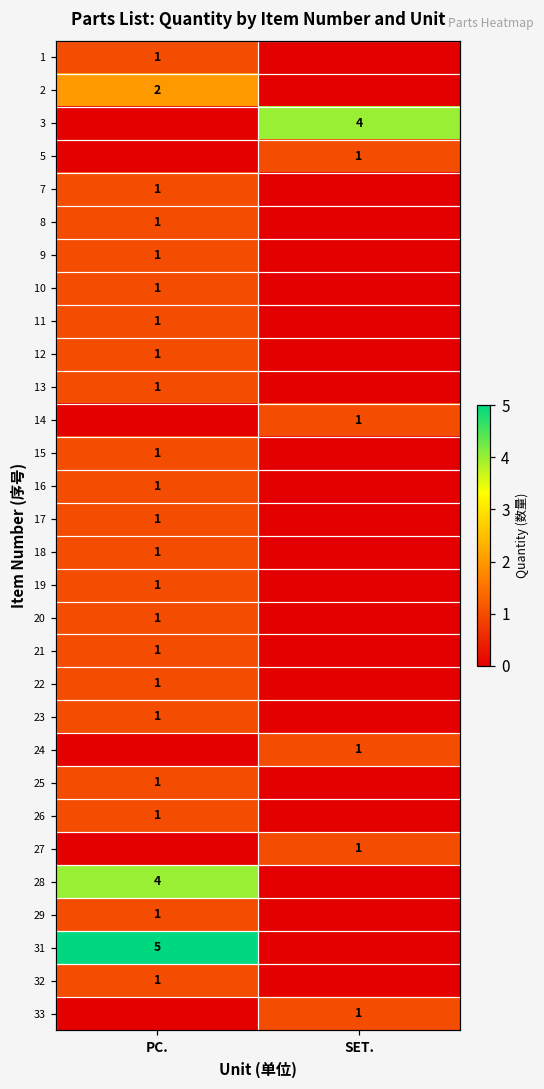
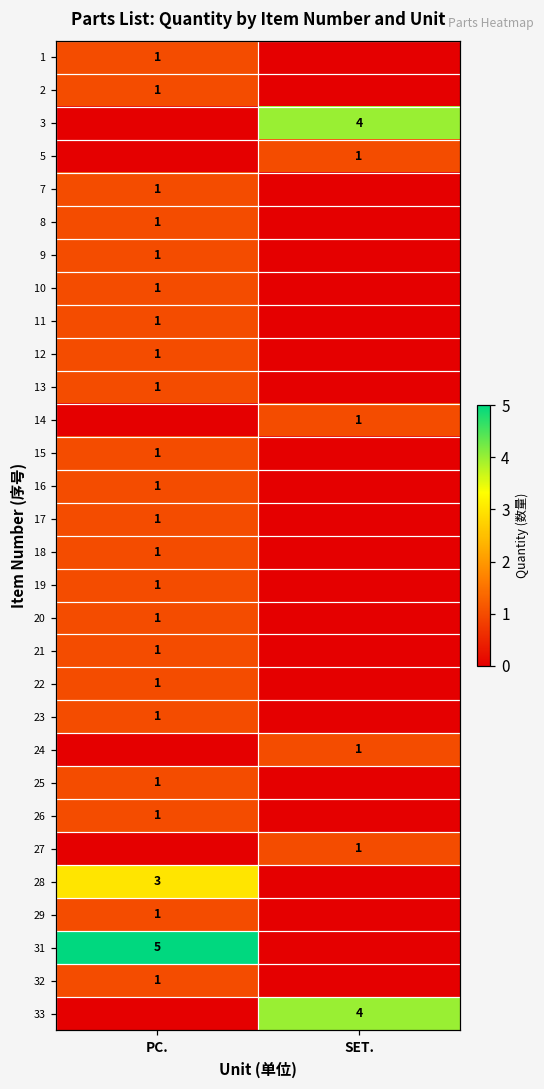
  {
    "1": {
      "PC.": 1
    },
    "2": {
-     "PC.": 2
+     "PC.": 1
    },
    "3": {
      "SET.": 4
    },
    "5": {
      "SET.": 1
    },
    "7": {
      "PC.": 1
    },
    "8": {
      "PC.": 1
    },
    "9": {
      "PC.": 1
    },
    "10": {
      "PC.": 1
    },
    "11": {
      "PC.": 1
    },
    "12": {
      "PC.": 1
    },
    "13": {
      "PC.": 1
    },
    "14": {
      "SET.": 1
    },
    "15": {
      "PC.": 1
    },
    "16": {
      "PC.": 1
    },
    "17": {
      "PC.": 1
    },
    "18": {
      "PC.": 1
    },
    "19": {
      "PC.": 1
    },
    "20": {
      "PC.": 1
    },
    "21": {
      "PC.": 1
    },
    "22": {
      "PC.": 1
    },
    "23": {
      "PC.": 1
    },
    "24": {
      "SET.": 1
    },
    "25": {
      "PC.": 1
    },
    "26": {
      "PC.": 1
    },
    "27": {
      "SET.": 1
    },
    "28": {
-     "PC.": 4
+     "PC.": 3
    },
    "29": {
      "PC.": 1
    },
    "31": {
      "PC.": 5
    },
    "32": {
      "PC.": 1
    },
    "33": {
-     "SET.": 1
+     "SET.": 4
    }
  }
